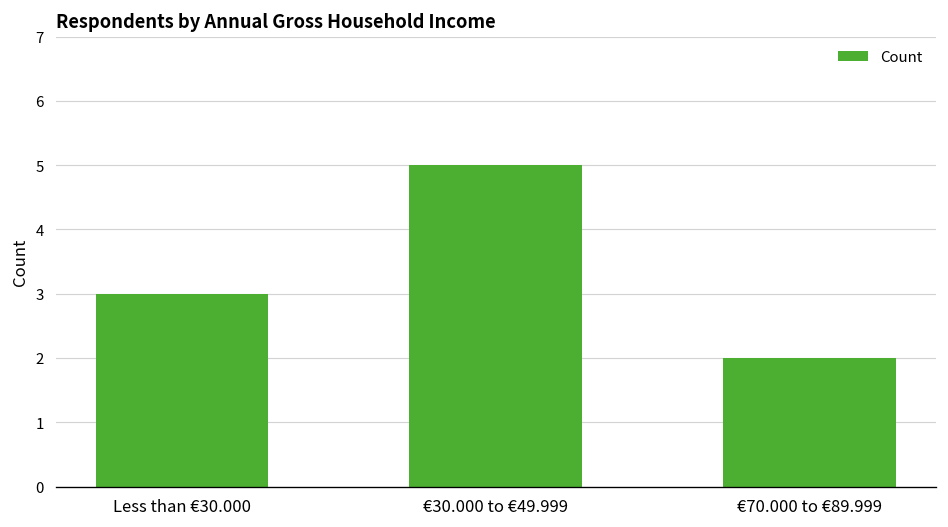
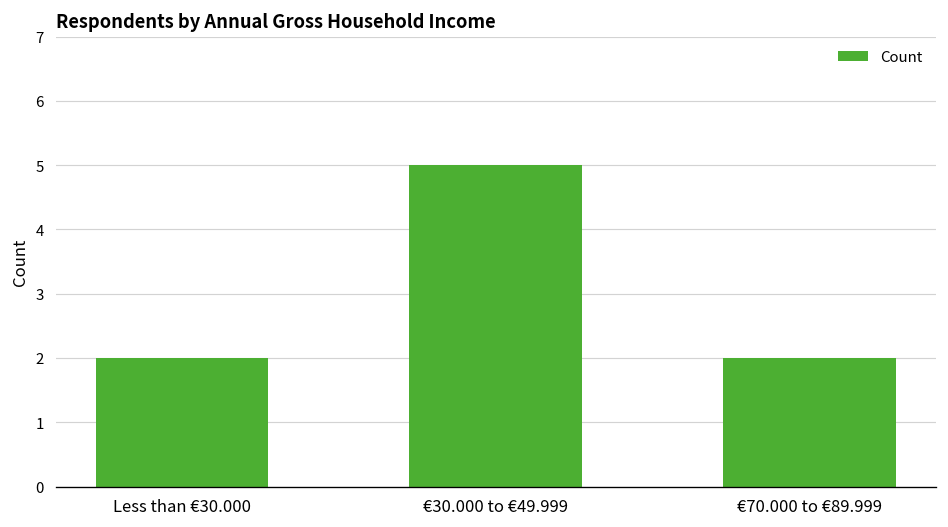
  {
-   "Less than €30.000": 3,
+   "Less than €30.000": 2,
    "€30.000 to €49.999": 5,
    "€70.000 to €89.999": 2
  }
